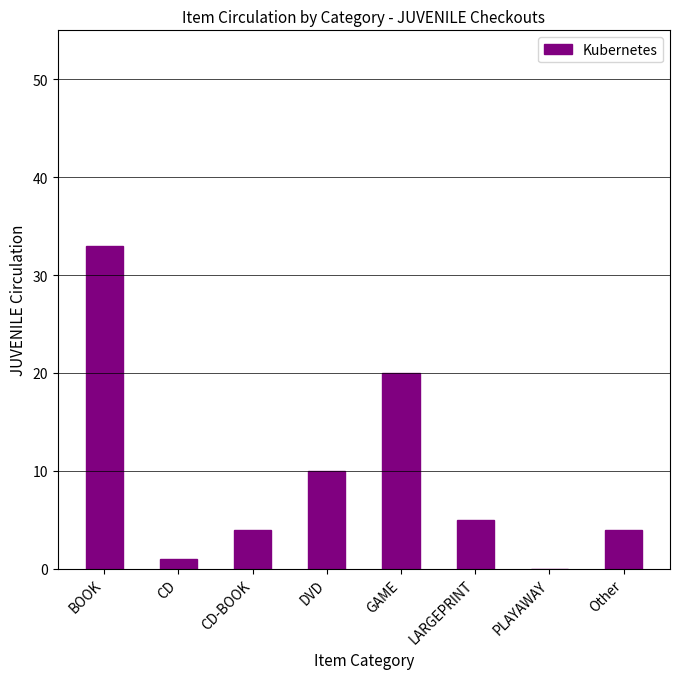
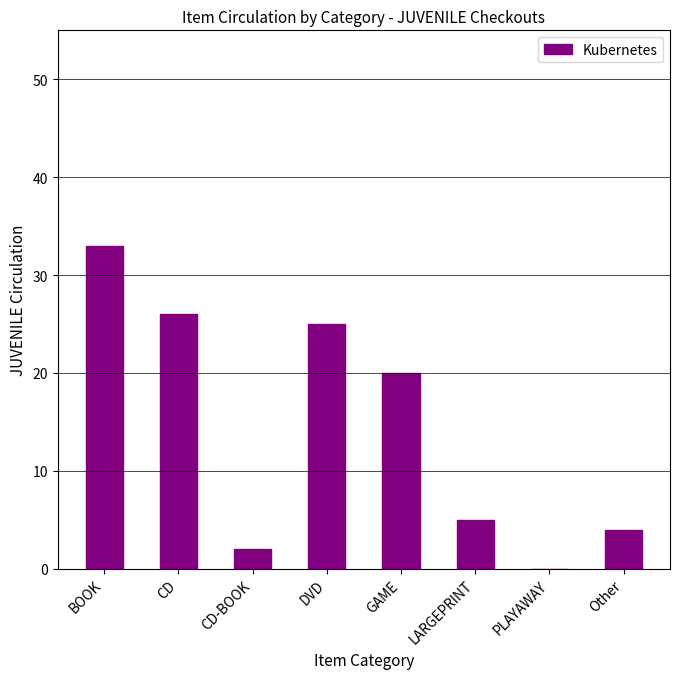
  {
    "BOOK": 33,
-   "CD": 1,
-   "CD-BOOK": 4,
-   "DVD": 10,
+   "CD": 26,
+   "CD-BOOK": 2,
+   "DVD": 25,
    "GAME": 20,
    "LARGEPRINT": 5,
    "PLAYAWAY": 0,
    "Other": 4
  }
